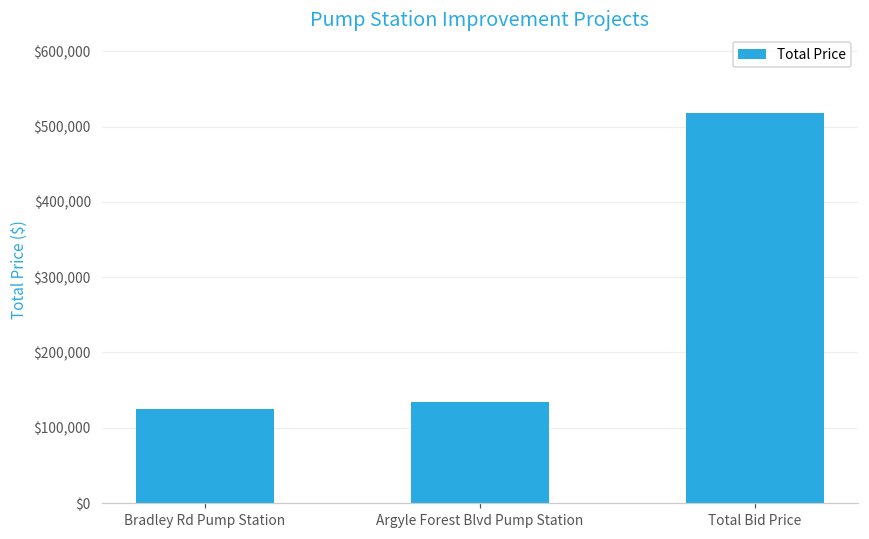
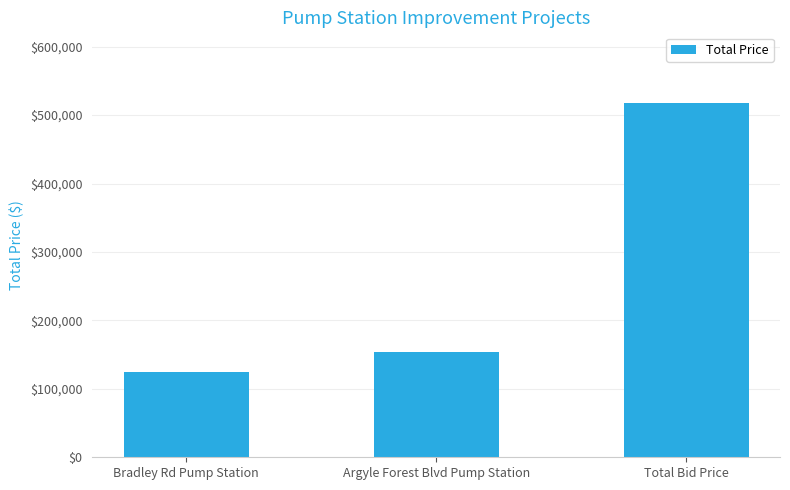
  {
    "Bradley Rd Pump Station": "$130,000",
-   "Argyle Forest Blvd Pump Station": "$130,000",
+   "Argyle Forest Blvd Pump Station": "$150,000",
    "Total Bid Price": "$520,000"
  }
